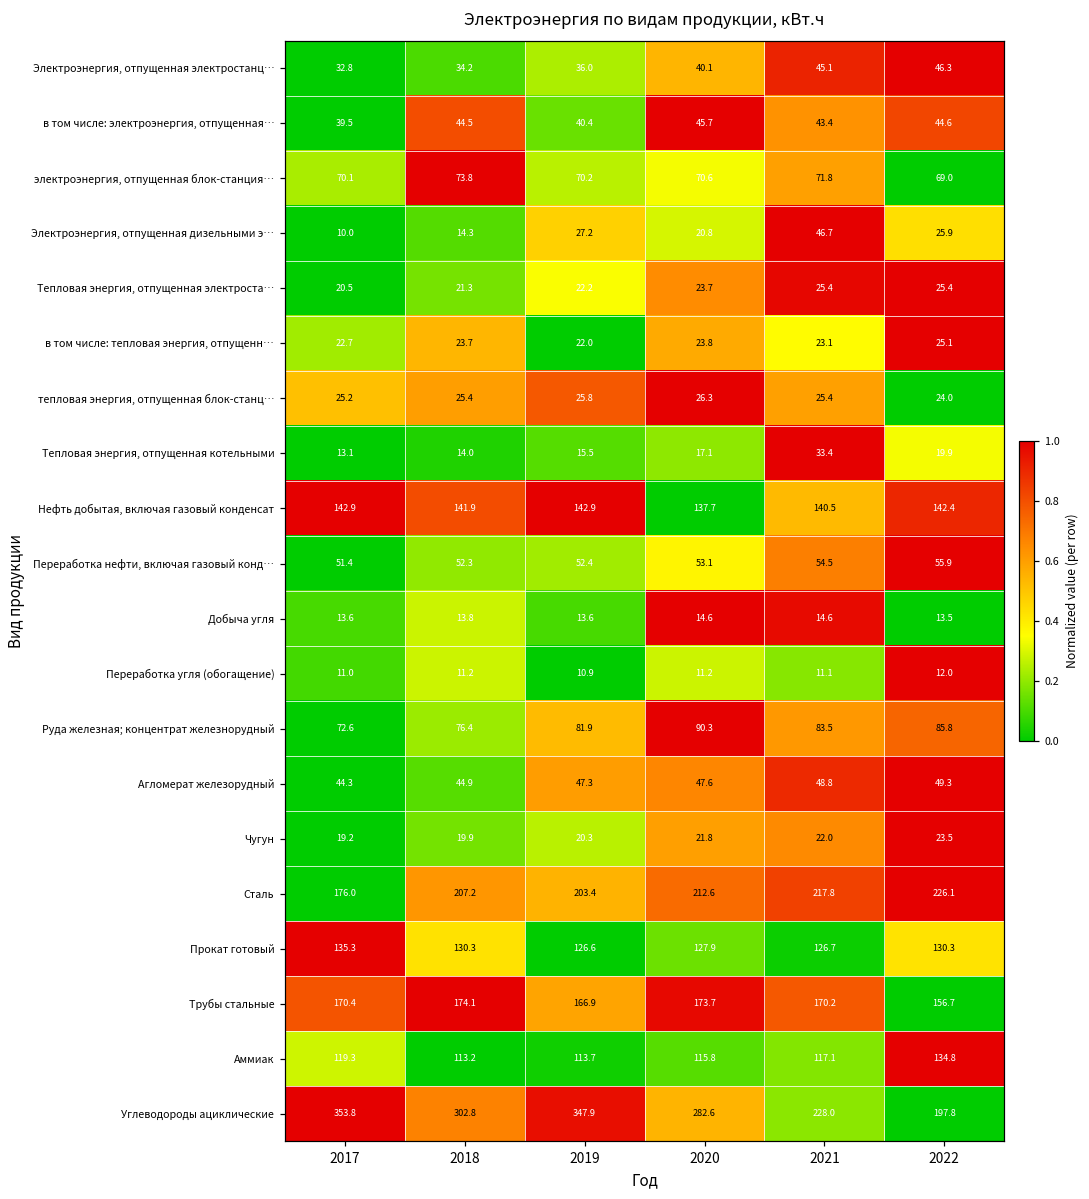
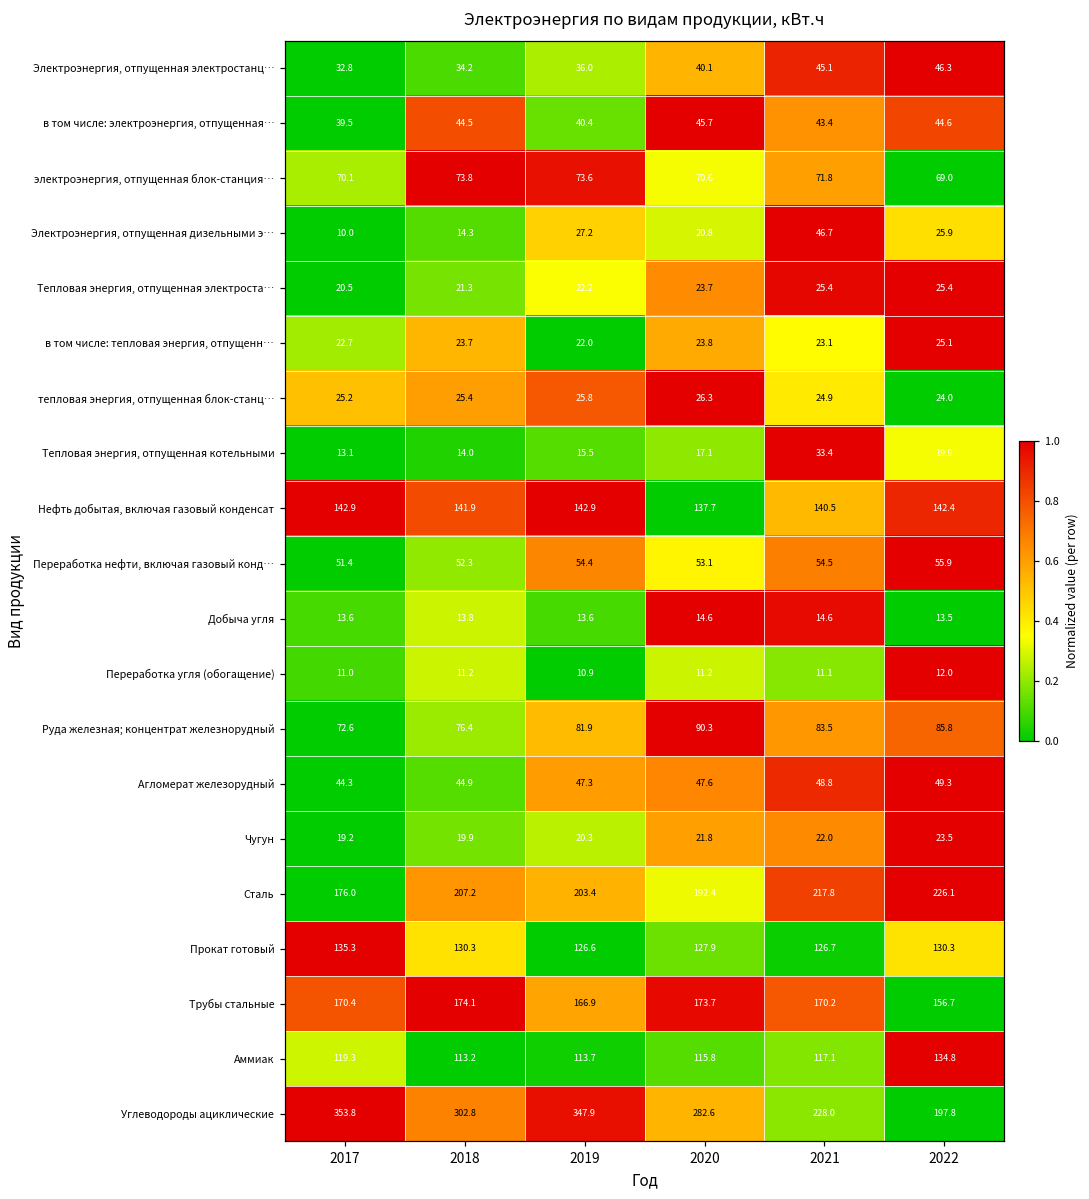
  {
    "Электроэнергия, отпущенная электростанц…": {
      "2017": 32.8,
      "2018": 34.2,
      "2019": 36.0,
      "2020": 40.1,
      "2021": 45.1,
      "2022": 46.3
    },
    "в том числе: электроэнергия, отпущенная…": {
      "2017": 39.5,
      "2018": 44.5,
      "2019": 40.4,
      "2020": 45.7,
      "2021": 43.4,
      "2022": 44.6
    },
    "электроэнергия, отпущенная блок-станция…": {
      "2017": 70.1,
      "2018": 73.8,
-     "2019": 70.2,
+     "2019": 73.6,
      "2020": 70.6,
      "2021": 71.8,
      "2022": 69.0
    },
    "Электроэнергия, отпущенная дизельными э…": {
      "2017": 10.0,
      "2018": 14.3,
      "2019": 27.2,
      "2020": 20.8,
      "2021": 46.7,
      "2022": 25.9
    },
    "Тепловая энергия, отпущенная электроста…": {
      "2017": 20.5,
      "2018": 21.3,
      "2019": 22.2,
      "2020": 23.7,
      "2021": 25.4,
      "2022": 25.4
    },
    "в том числе: тепловая энергия, отпущенн…": {
      "2017": 22.7,
      "2018": 23.7,
      "2019": 22.0,
      "2020": 23.8,
      "2021": 23.1,
      "2022": 25.1
    },
    "тепловая энергия, отпущенная блок-станц…": {
      "2017": 25.2,
      "2018": 25.4,
      "2019": 25.8,
      "2020": 26.3,
-     "2021": 25.4,
+     "2021": 24.9,
      "2022": 24.0
    },
    "Тепловая энергия, отпущенная котельными": {
      "2017": 13.1,
      "2018": 14.0,
      "2019": 15.5,
      "2020": 17.1,
      "2021": 33.4,
      "2022": 19.9
    },
    "Нефть добытая, включая газовый конденсат": {
      "2017": 142.9,
      "2018": 141.9,
      "2019": 142.9,
      "2020": 137.7,
      "2021": 140.5,
      "2022": 142.4
    },
    "Переработка нефти, включая газовый конд…": {
      "2017": 51.4,
      "2018": 52.3,
-     "2019": 52.4,
+     "2019": 54.4,
      "2020": 53.1,
      "2021": 54.5,
      "2022": 55.9
    },
    "Добыча угля": {
      "2017": 13.6,
      "2018": 13.8,
      "2019": 13.6,
      "2020": 14.6,
      "2021": 14.6,
      "2022": 13.5
    },
    "Переработка угля (обогащение)": {
      "2017": 11.0,
      "2018": 11.2,
      "2019": 10.9,
      "2020": 11.2,
      "2021": 11.1,
      "2022": 12.0
    },
    "Руда железная; концентрат железнорудный": {
      "2017": 72.6,
      "2018": 76.4,
      "2019": 81.9,
      "2020": 90.3,
      "2021": 83.5,
      "2022": 85.8
    },
    "Агломерат железорудный": {
      "2017": 44.3,
      "2018": 44.9,
      "2019": 47.3,
      "2020": 47.6,
      "2021": 48.8,
      "2022": 49.3
    },
    "Чугун": {
      "2017": 19.2,
      "2018": 19.9,
      "2019": 20.3,
      "2020": 21.8,
      "2021": 22.0,
      "2022": 23.5
    },
    "Сталь": {
      "2017": 176.0,
      "2018": 207.2,
      "2019": 203.4,
-     "2020": 212.6,
+     "2020": 192.4,
      "2021": 217.8,
      "2022": 226.1
    },
    "Прокат готовый": {
      "2017": 135.3,
      "2018": 130.3,
      "2019": 126.6,
      "2020": 127.9,
      "2021": 126.7,
      "2022": 130.3
    },
    "Трубы стальные": {
      "2017": 170.4,
      "2018": 174.1,
      "2019": 166.9,
      "2020": 173.7,
      "2021": 170.2,
      "2022": 156.7
    },
    "Аммиак": {
      "2017": 119.3,
      "2018": 113.2,
      "2019": 113.7,
      "2020": 115.8,
      "2021": 117.1,
      "2022": 134.8
    },
    "Углеводороды ациклические": {
      "2017": 353.8,
      "2018": 302.8,
      "2019": 347.9,
      "2020": 282.6,
      "2021": 228.0,
      "2022": 197.8
    }
  }
